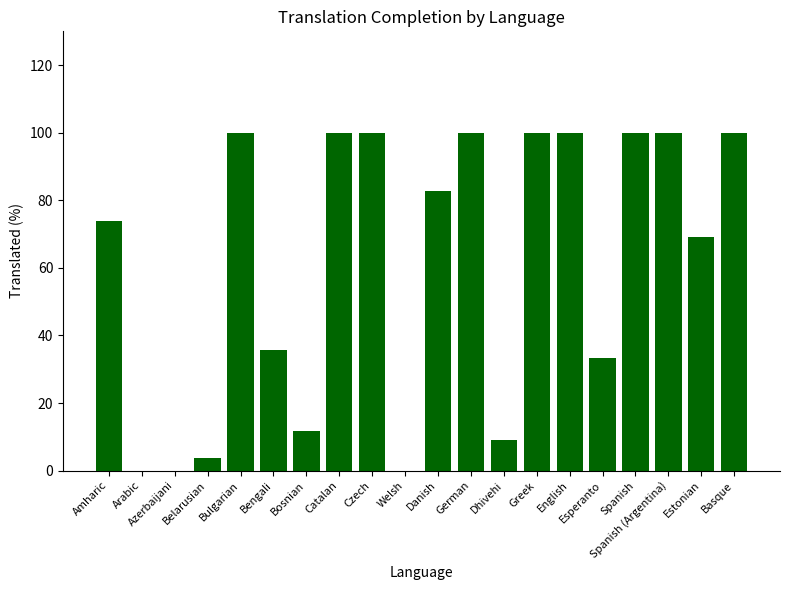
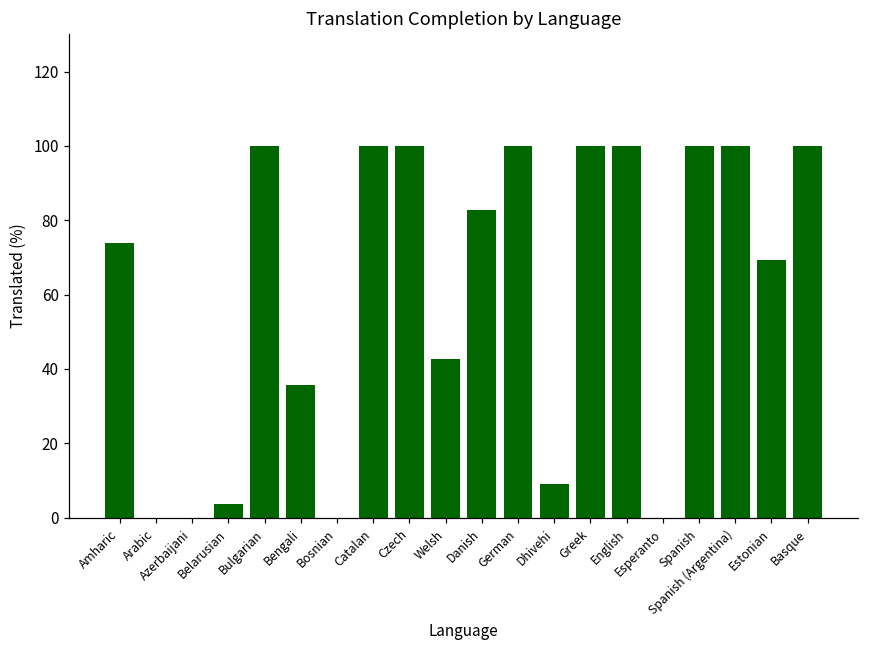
  {
    "Amharic": 74,
    "Arabic": 0,
    "Azerbaijani": 0,
    "Belarusian": 4,
    "Bulgarian": 100,
    "Bengali": 36,
-   "Bosnian": 12,
+   "Bosnian": 0,
    "Catalan": 100,
    "Czech": 100,
-   "Welsh": 0,
+   "Welsh": 43,
    "Danish": 83,
    "German": 100,
    "Dhivehi": 9,
    "Greek": 100,
    "English": 100,
-   "Esperanto": 33,
+   "Esperanto": 0,
    "Spanish": 100,
    "Spanish (Argentina)": 100,
    "Estonian": 69,
    "Basque": 100
  }
